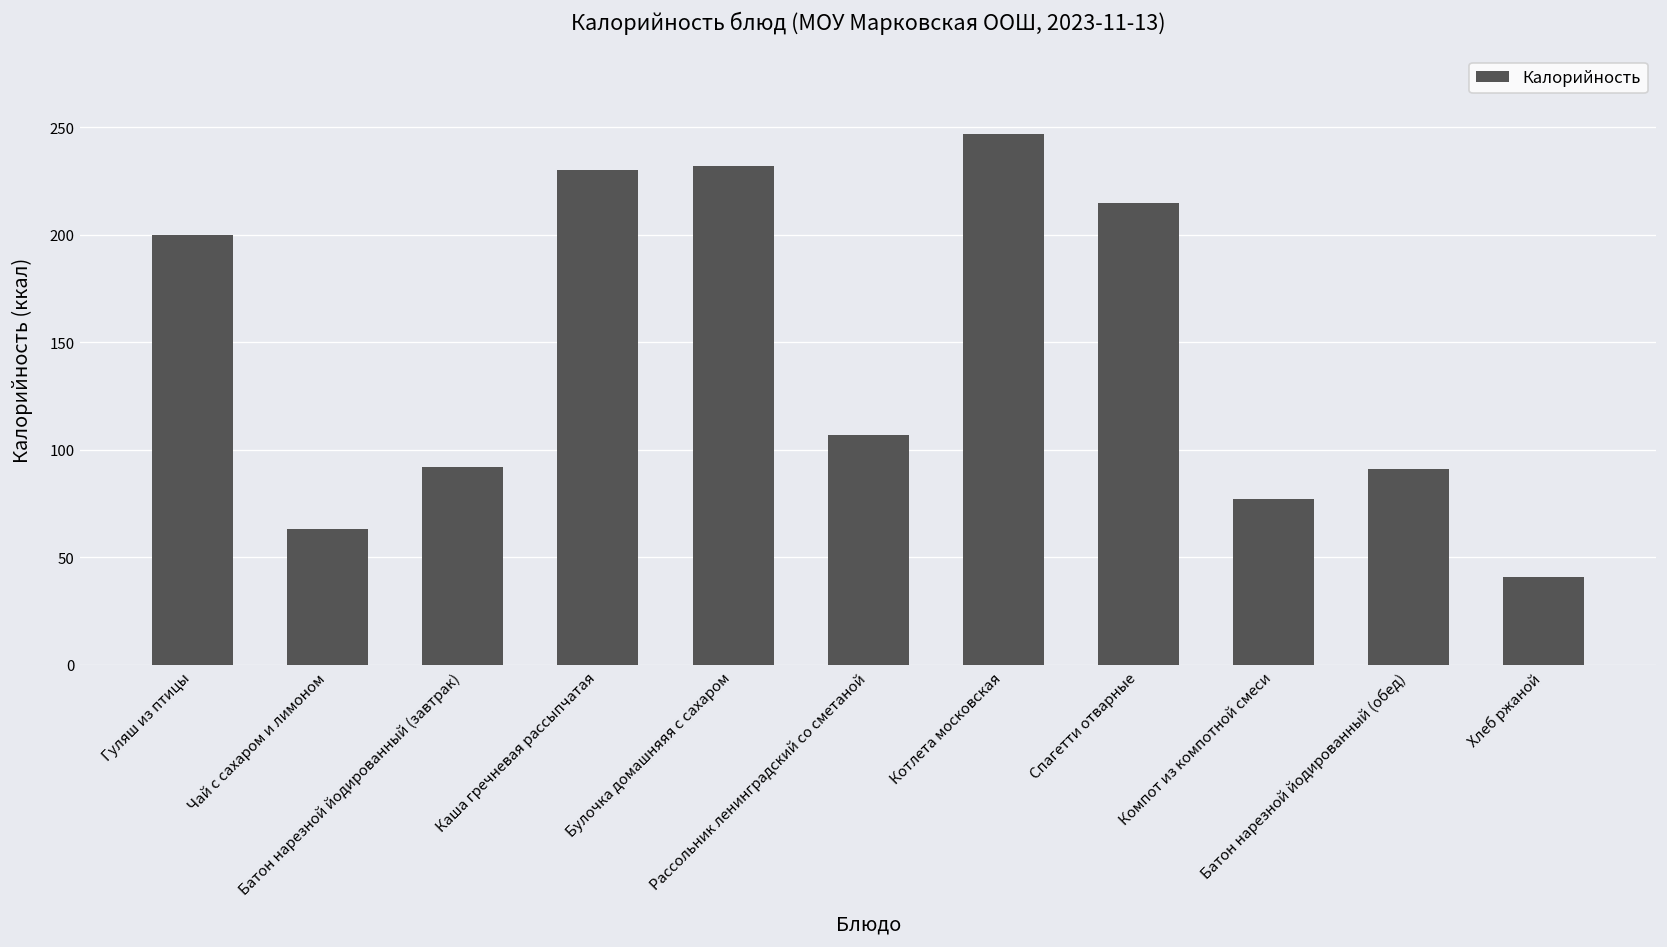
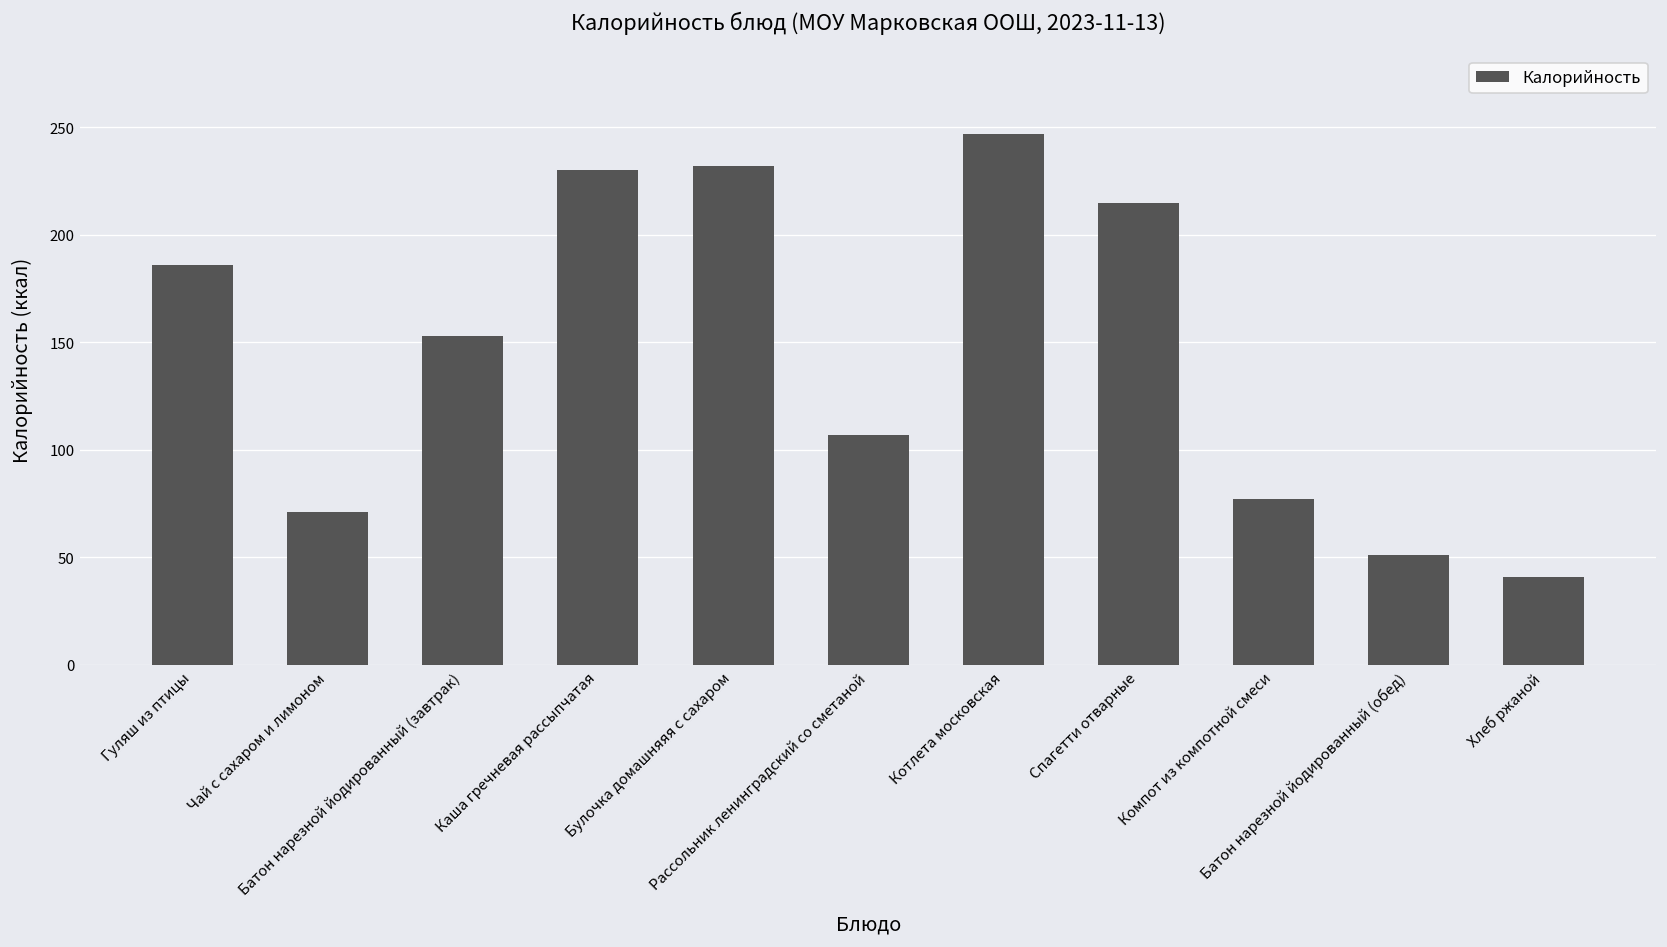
  {
-   "Гуляш из птицы": 200,
-   "Чай с сахаром и лимоном": 63,
-   "Батон нарезной йодированный (завтрак)": 92,
+   "Гуляш из птицы": 186,
+   "Чай с сахаром и лимоном": 71,
+   "Батон нарезной йодированный (завтрак)": 153,
    "Каша гречневая рассыпчатая": 230,
    "Булочка домашняяя с сахаром": 232,
    "Рассольник ленинградский со сметаной": 107,
    "Котлета московская": 247,
    "Спагетти отварные": 215,
    "Компот из компотной смеси": 77,
-   "Батон нарезной йодированный (обед)": 91,
+   "Батон нарезной йодированный (обед)": 51,
    "Хлеб ржаной": 41
  }
